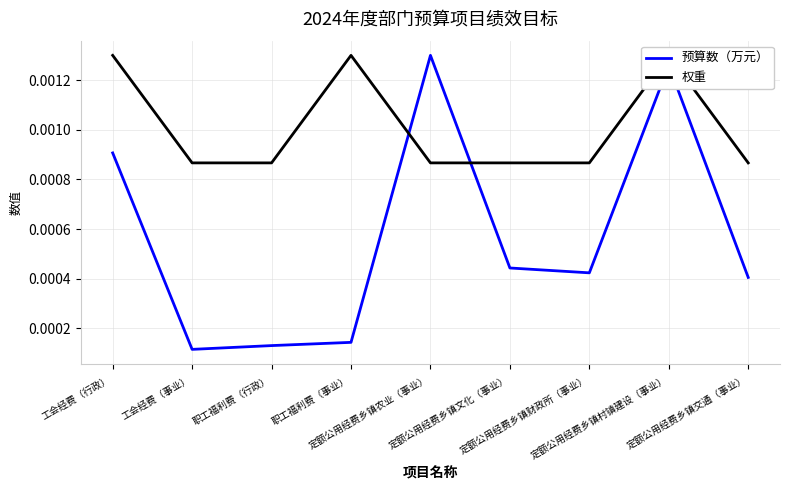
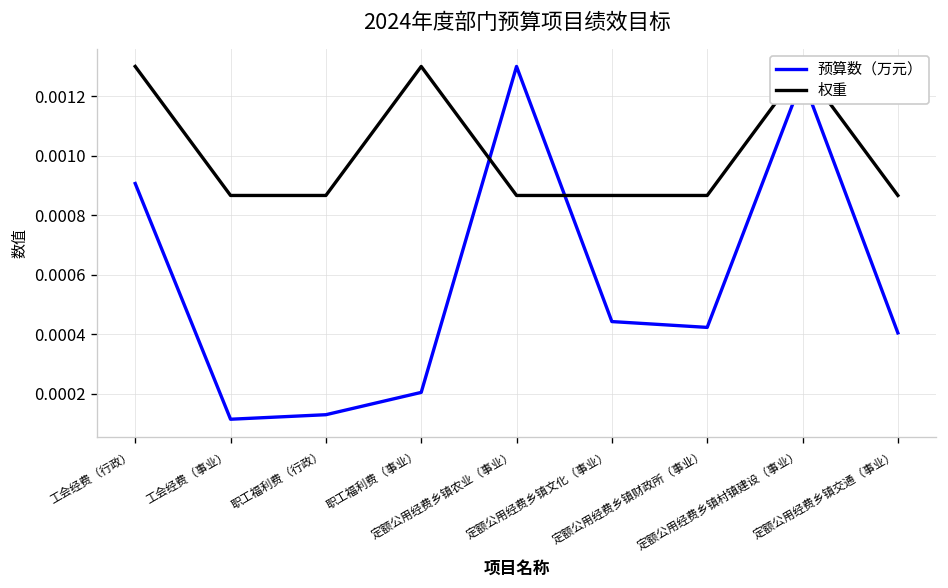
  {
    "预算数（万元）": {
      "工会经费（行政）": 0.00091,
      "工会经费（事业）": 0.00012,
      "职工福利费（行政）": 0.00013,
-     "职工福利费（事业）": 0.00014,
+     "职工福利费（事业）": 0.00021,
      "定额公用经费乡镇农业（事业）": 0.00130,
      "定额公用经费乡镇文化（事业）": 0.00044,
      "定额公用经费乡镇财政所（事业）": 0.00042,
      "定额公用经费乡镇交通（事业）": 0.00041
    },
    "权重": {
      "工会经费（行政）": 0.00130,
      "工会经费（事业）": 0.00087,
      "职工福利费（行政）": 0.00087,
      "职工福利费（事业）": 0.00130,
      "定额公用经费乡镇农业（事业）": 0.00087,
      "定额公用经费乡镇文化（事业）": 0.00087,
      "定额公用经费乡镇财政所（事业）": 0.00087,
      "定额公用经费乡镇交通（事业）": 0.00087
    }
  }
